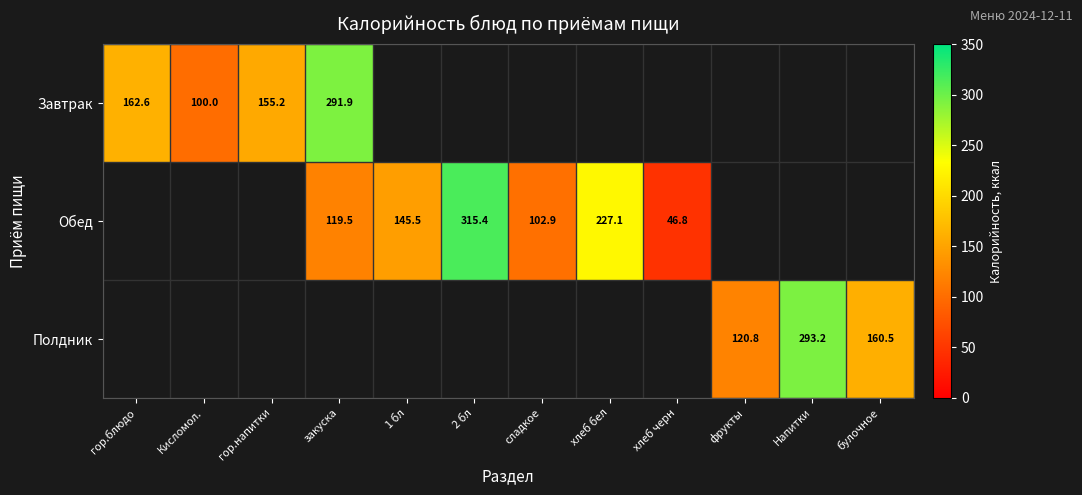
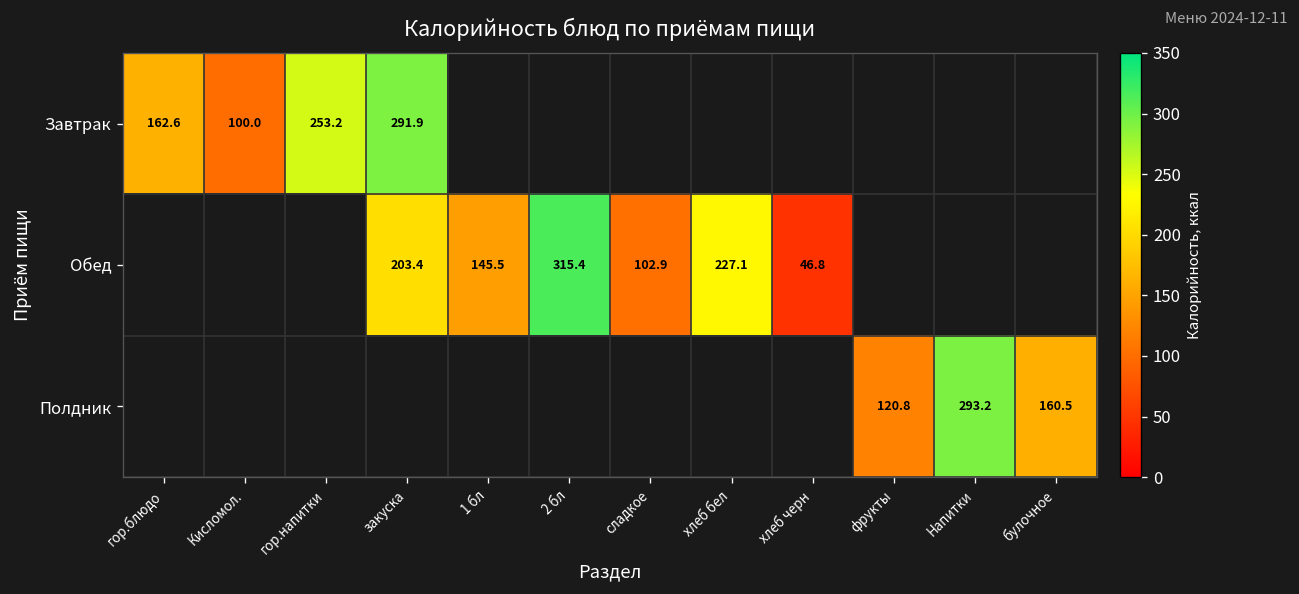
  {
    "Завтрак": {
      "гор.блюдо": 162.6,
      "Кисломол.": 100.0,
-     "гор.напитки": 155.2,
+     "гор.напитки": 253.2,
      "закуска": 291.9
    },
    "Обед": {
-     "закуска": 119.5,
+     "закуска": 203.4,
      "1 бл": 145.5,
      "2 бл": 315.4,
      "сладкое": 102.9,
      "хлеб бел": 227.1,
      "хлеб черн": 46.8
    },
    "Полдник": {
      "фрукты": 120.8,
      "Напитки": 293.2,
      "булочное": 160.5
    }
  }
